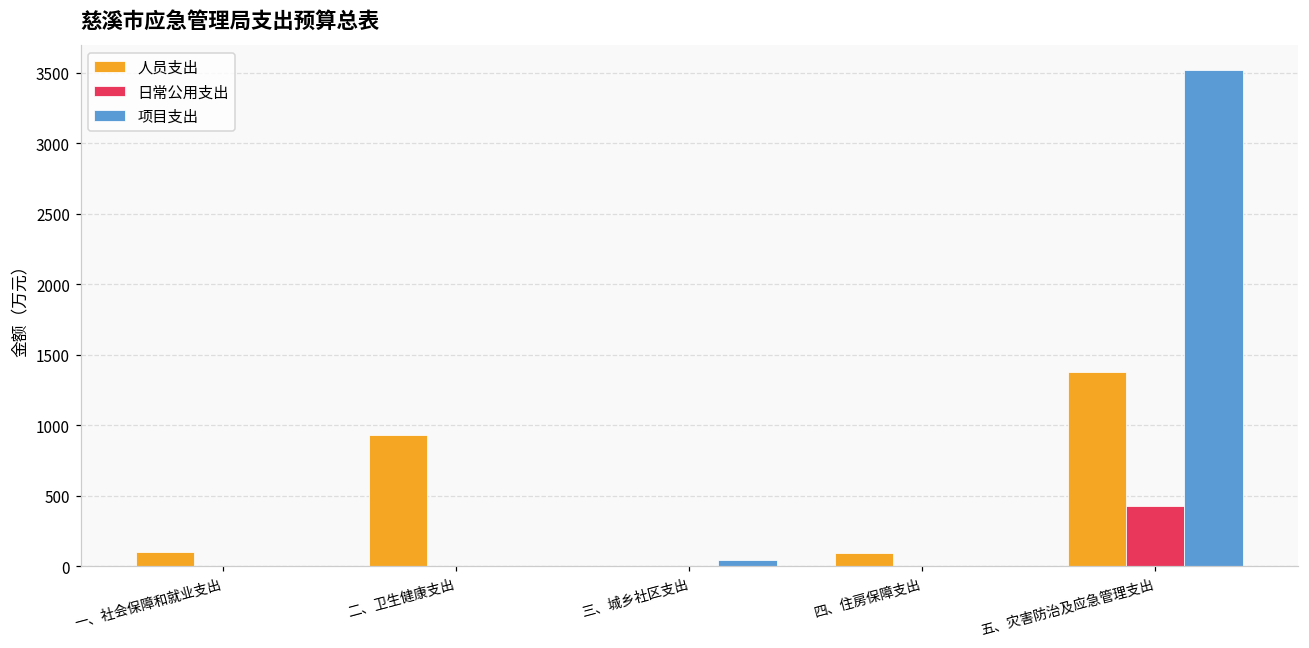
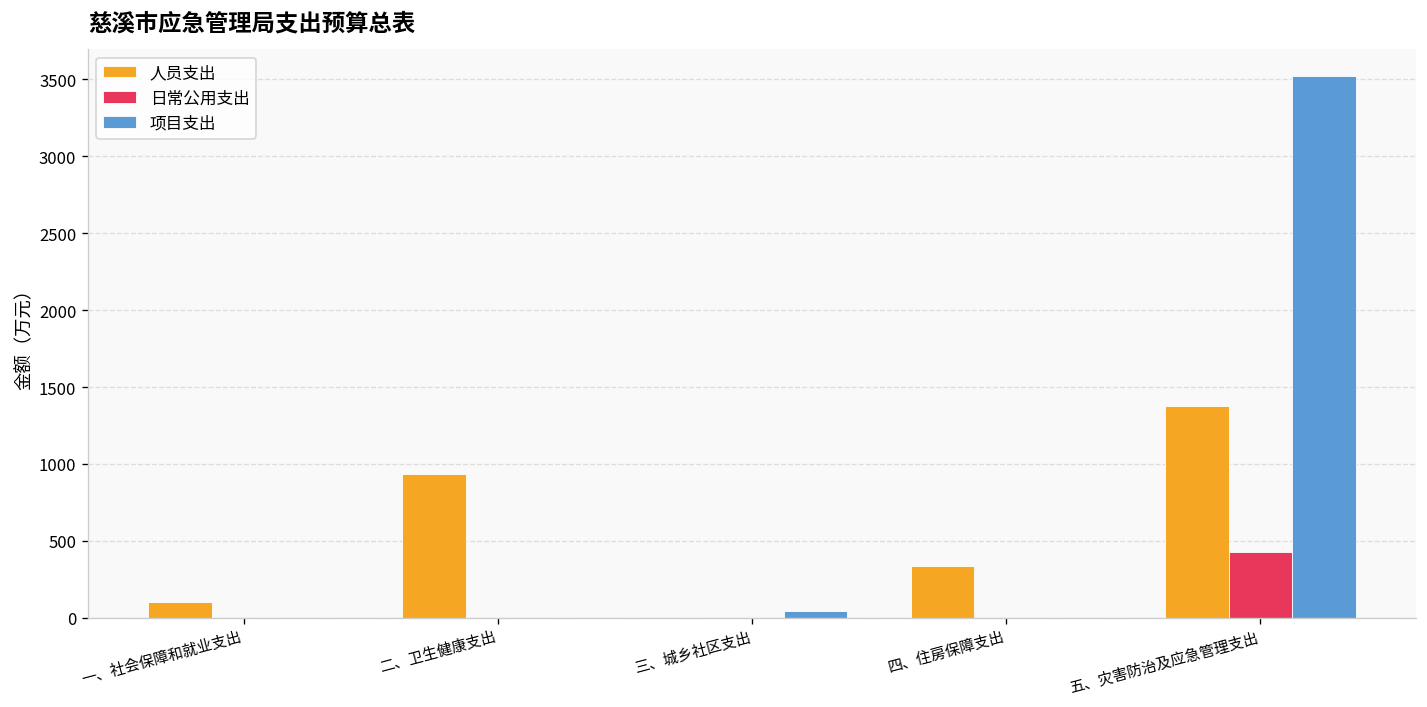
  {
    "人员支出": {
      "一、社会保障和就业支出": 100,
      "二、卫生健康支出": 930,
      "三、城乡社区支出": 0,
-     "四、住房保障支出": 90,
+     "四、住房保障支出": 340,
      "五、灾害防治及应急管理支出": 1380
    },
    "日常公用支出": {
      "一、社会保障和就业支出": 0,
      "二、卫生健康支出": 0,
      "三、城乡社区支出": 0,
      "四、住房保障支出": 0,
      "五、灾害防治及应急管理支出": 430
    },
    "项目支出": {
      "一、社会保障和就业支出": 0,
      "二、卫生健康支出": 0,
      "三、城乡社区支出": 50,
      "四、住房保障支出": 0,
      "五、灾害防治及应急管理支出": 3520
    }
  }
